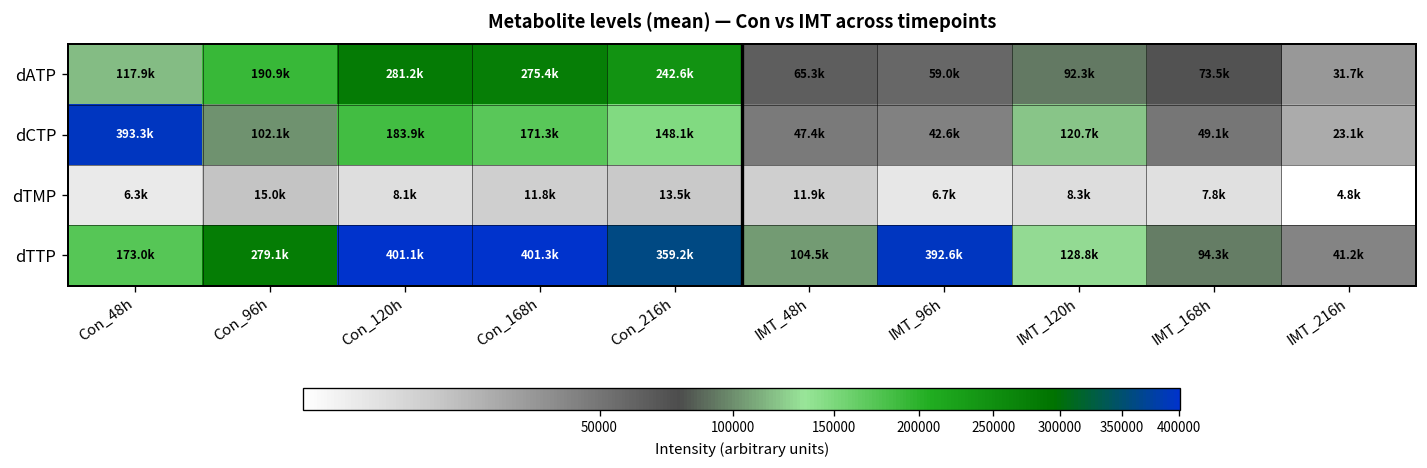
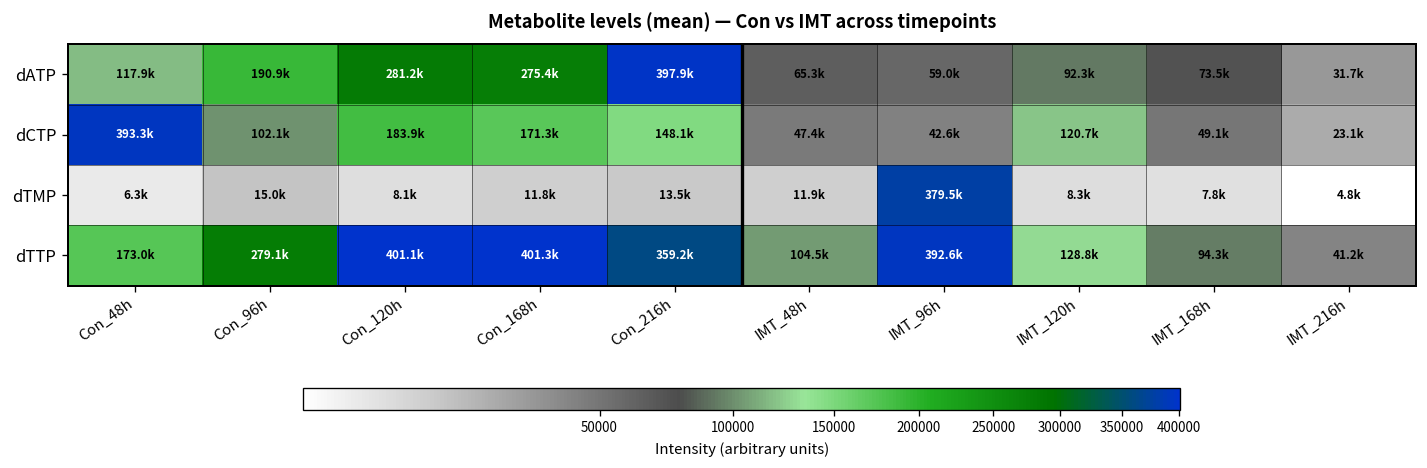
  {
    "dATP": {
      "Con_48h": "117.9k",
      "Con_96h": "190.9k",
      "Con_120h": "281.2k",
      "Con_168h": "275.4k",
-     "Con_216h": "242.6k",
+     "Con_216h": "397.9k",
      "IMT_48h": "65.3k",
      "IMT_96h": "59.0k",
      "IMT_120h": "92.3k",
      "IMT_168h": "73.5k",
      "IMT_216h": "31.7k"
    },
    "dCTP": {
      "Con_48h": "393.3k",
      "Con_96h": "102.1k",
      "Con_120h": "183.9k",
      "Con_168h": "171.3k",
      "Con_216h": "148.1k",
      "IMT_48h": "47.4k",
      "IMT_96h": "42.6k",
      "IMT_120h": "120.7k",
      "IMT_168h": "49.1k",
      "IMT_216h": "23.1k"
    },
    "dTMP": {
      "Con_48h": "6.3k",
      "Con_96h": "15.0k",
      "Con_120h": "8.1k",
      "Con_168h": "11.8k",
      "Con_216h": "13.5k",
      "IMT_48h": "11.9k",
-     "IMT_96h": "6.7k",
+     "IMT_96h": "379.5k",
      "IMT_120h": "8.3k",
      "IMT_168h": "7.8k",
      "IMT_216h": "4.8k"
    },
    "dTTP": {
      "Con_48h": "173.0k",
      "Con_96h": "279.1k",
      "Con_120h": "401.1k",
      "Con_168h": "401.3k",
      "Con_216h": "359.2k",
      "IMT_48h": "104.5k",
      "IMT_96h": "392.6k",
      "IMT_120h": "128.8k",
      "IMT_168h": "94.3k",
      "IMT_216h": "41.2k"
    }
  }
